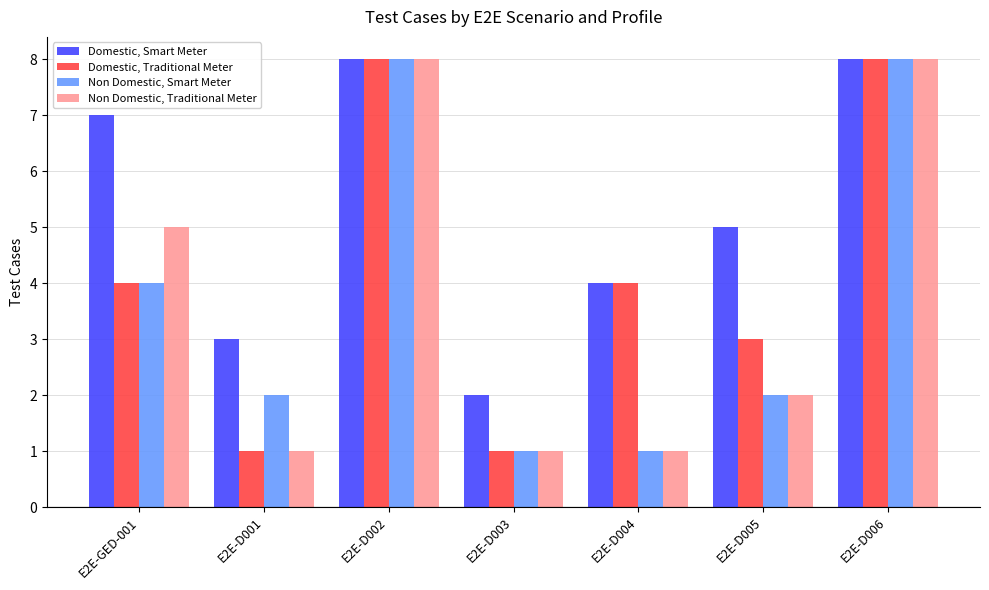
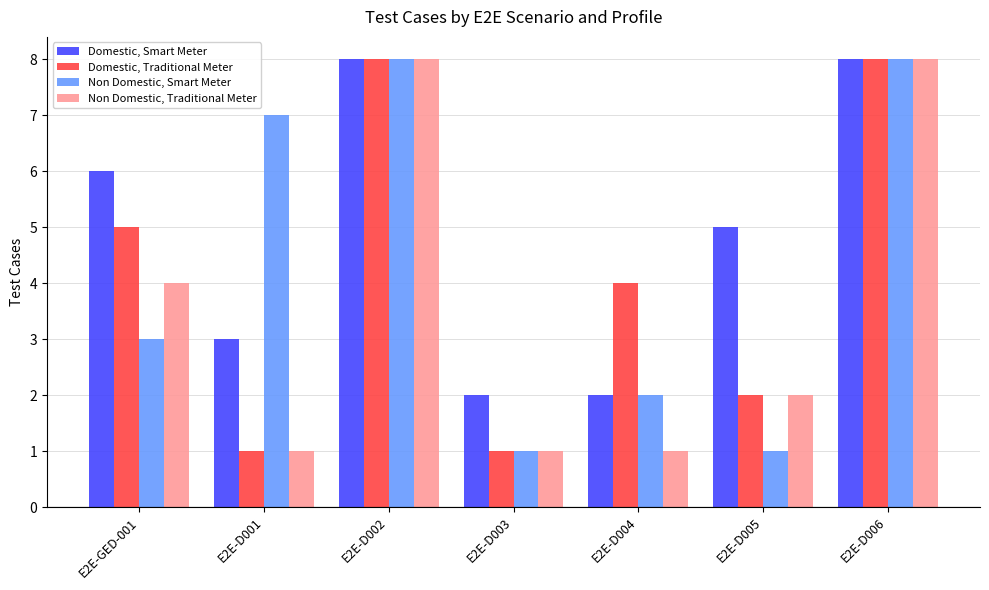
  {
    "Domestic, Smart Meter": {
-     "E2E-GED-001": 7,
+     "E2E-GED-001": 6,
      "E2E-D001": 3,
      "E2E-D002": 8,
      "E2E-D003": 2,
-     "E2E-D004": 4,
+     "E2E-D004": 2,
      "E2E-D005": 5,
      "E2E-D006": 8
    },
    "Domestic, Traditional Meter": {
-     "E2E-GED-001": 4,
+     "E2E-GED-001": 5,
      "E2E-D001": 1,
      "E2E-D002": 8,
      "E2E-D003": 1,
      "E2E-D004": 4,
-     "E2E-D005": 3,
+     "E2E-D005": 2,
      "E2E-D006": 8
    },
    "Non Domestic, Smart Meter": {
-     "E2E-GED-001": 4,
-     "E2E-D001": 2,
+     "E2E-GED-001": 3,
+     "E2E-D001": 7,
      "E2E-D002": 8,
      "E2E-D003": 1,
-     "E2E-D004": 1,
-     "E2E-D005": 2,
+     "E2E-D004": 2,
+     "E2E-D005": 1,
      "E2E-D006": 8
    },
    "Non Domestic, Traditional Meter": {
-     "E2E-GED-001": 5,
+     "E2E-GED-001": 4,
      "E2E-D001": 1,
      "E2E-D002": 8,
      "E2E-D003": 1,
      "E2E-D004": 1,
      "E2E-D005": 2,
      "E2E-D006": 8
    }
  }
